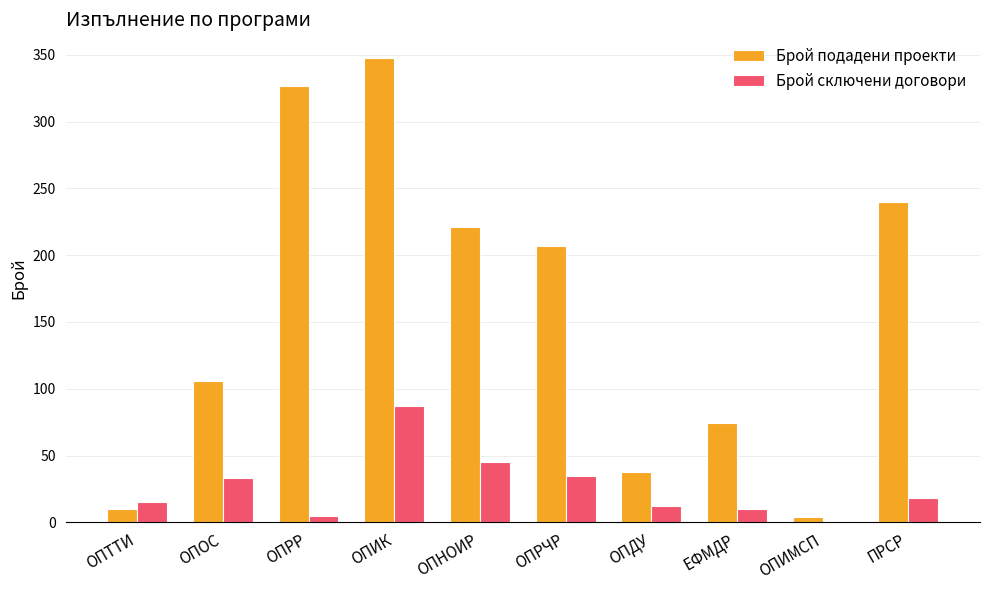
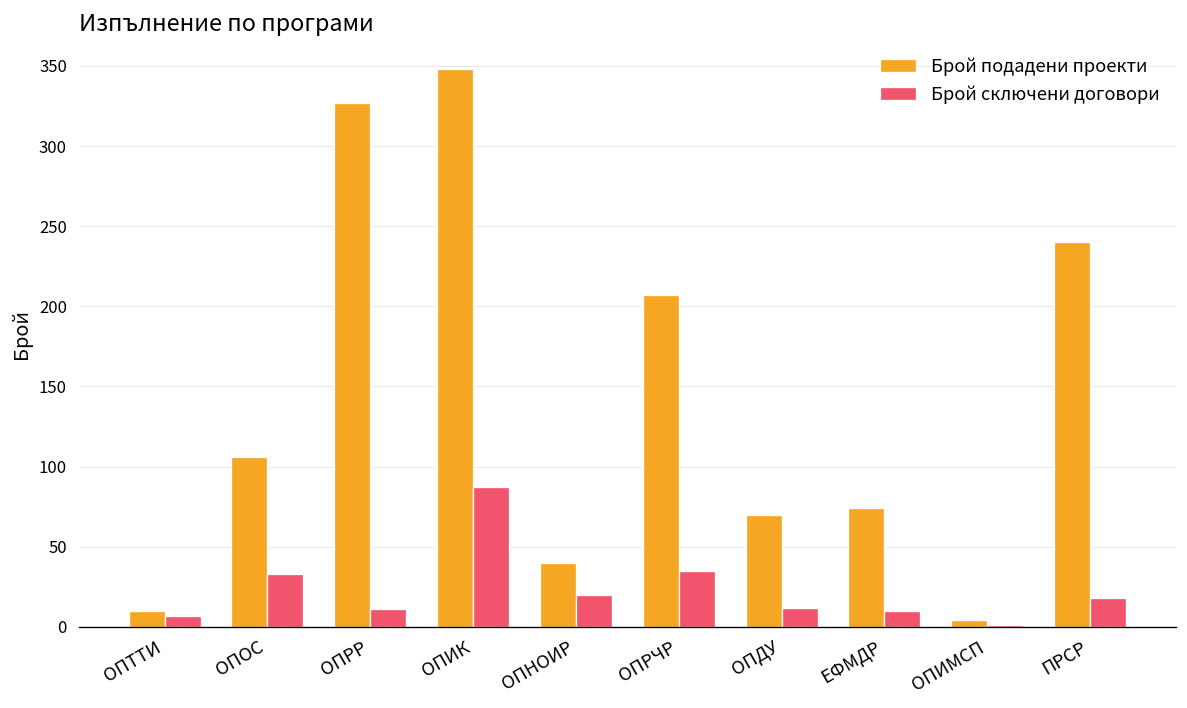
  {
    "Брой подадени проекти": {
      "ОПТТИ": 10,
      "ОПОС": 106,
      "ОПРР": 327,
      "ОПИК": 348,
-     "ОПНОИР": 221,
+     "ОПНОИР": 40,
      "ОПРЧР": 207,
-     "ОПДУ": 38,
+     "ОПДУ": 70,
      "ЕФМДР": 74,
      "ОПИМСП": 4,
      "ПРСР": 240
    },
    "Брой сключени договори": {
-     "ОПТТИ": 15,
+     "ОПТТИ": 7,
      "ОПОС": 33,
-     "ОПРР": 5,
+     "ОПРР": 11,
      "ОПИК": 87,
-     "ОПНОИР": 45,
+     "ОПНОИР": 20,
      "ОПРЧР": 35,
      "ОПДУ": 12,
      "ЕФМДР": 10,
      "ПРСР": 18
    }
  }
